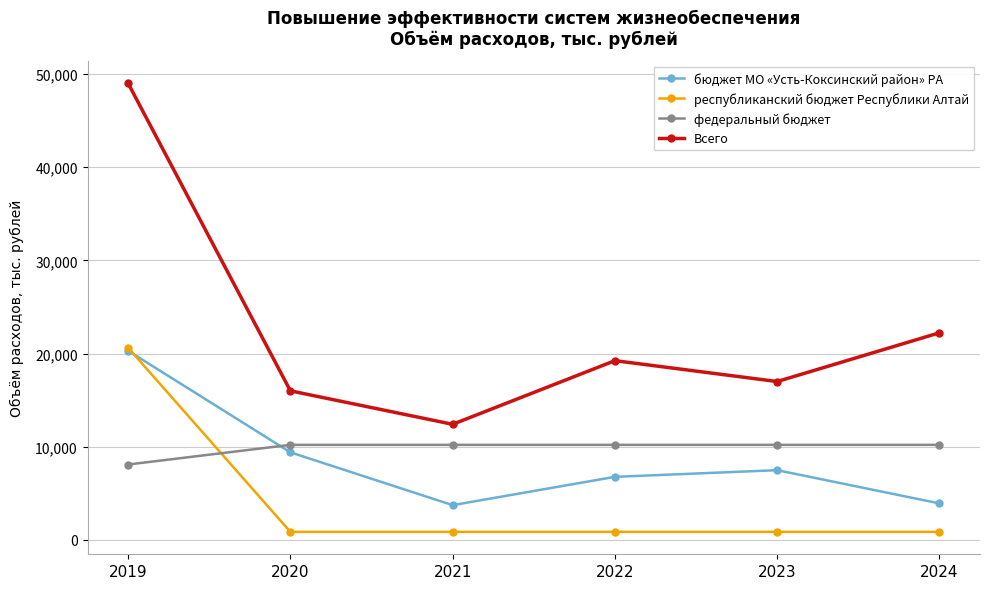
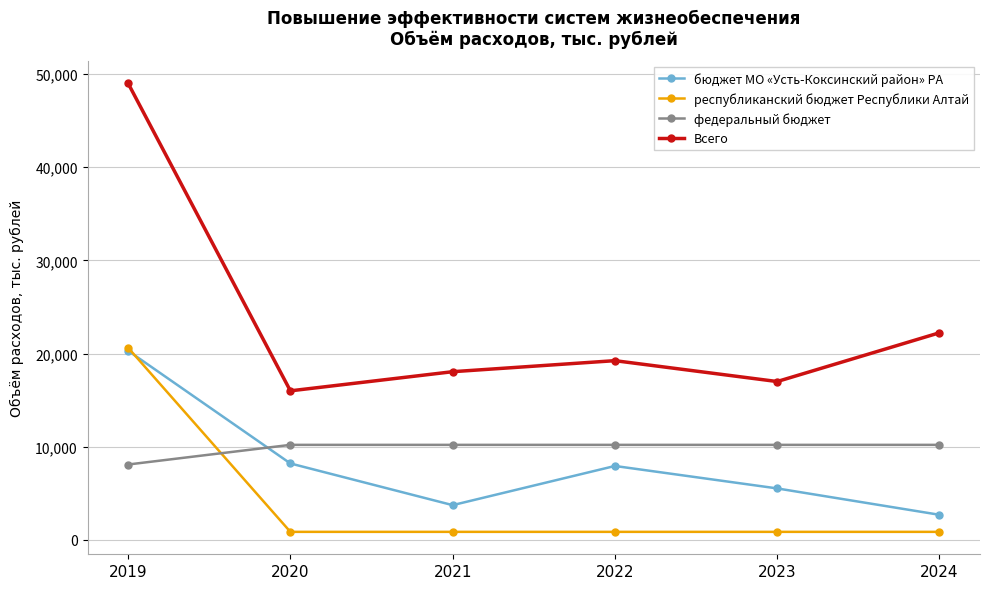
  {
    "бюджет МО «Усть-Коксинский район» РА": {
      "2019": "20,000",
-     "2020": "9,000",
+     "2020": "8,000",
      "2021": "4,000",
-     "2022": "7,000",
-     "2023": "7,000",
-     "2024": "4,000"
+     "2022": "8,000",
+     "2023": "6,000",
+     "2024": "3,000"
    },
    "республиканский бюджет Республики Алтай": {
      "2019": "21,000",
      "2020": "1,000",
      "2021": "1,000",
      "2022": "1,000",
      "2023": "1,000",
      "2024": "1,000"
    },
    "федеральный бюджет": {
      "2019": "8,000",
      "2020": "10,000",
      "2021": "10,000",
      "2022": "10,000",
      "2023": "10,000",
      "2024": "10,000"
    },
    "Всего": {
      "2019": "49,000",
      "2020": "16,000",
-     "2021": "12,000",
+     "2021": "18,000",
      "2022": "19,000",
      "2023": "17,000",
      "2024": "22,000"
    }
  }
